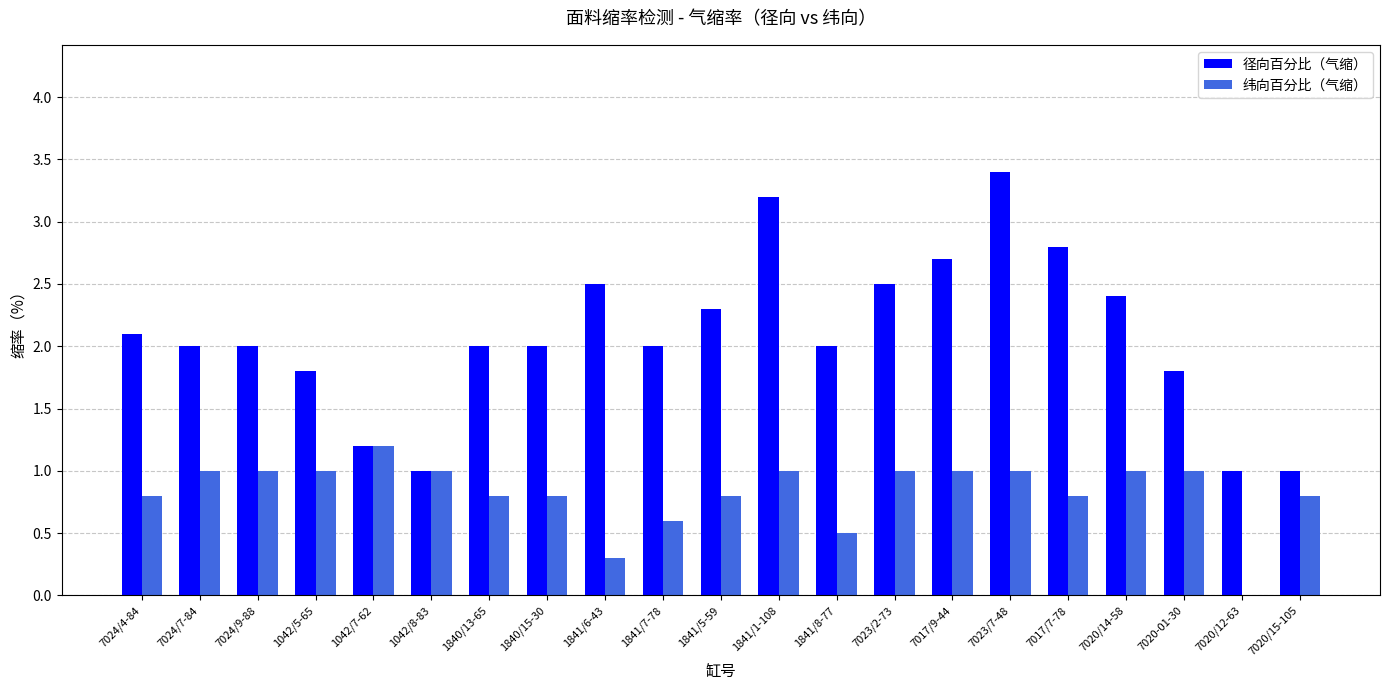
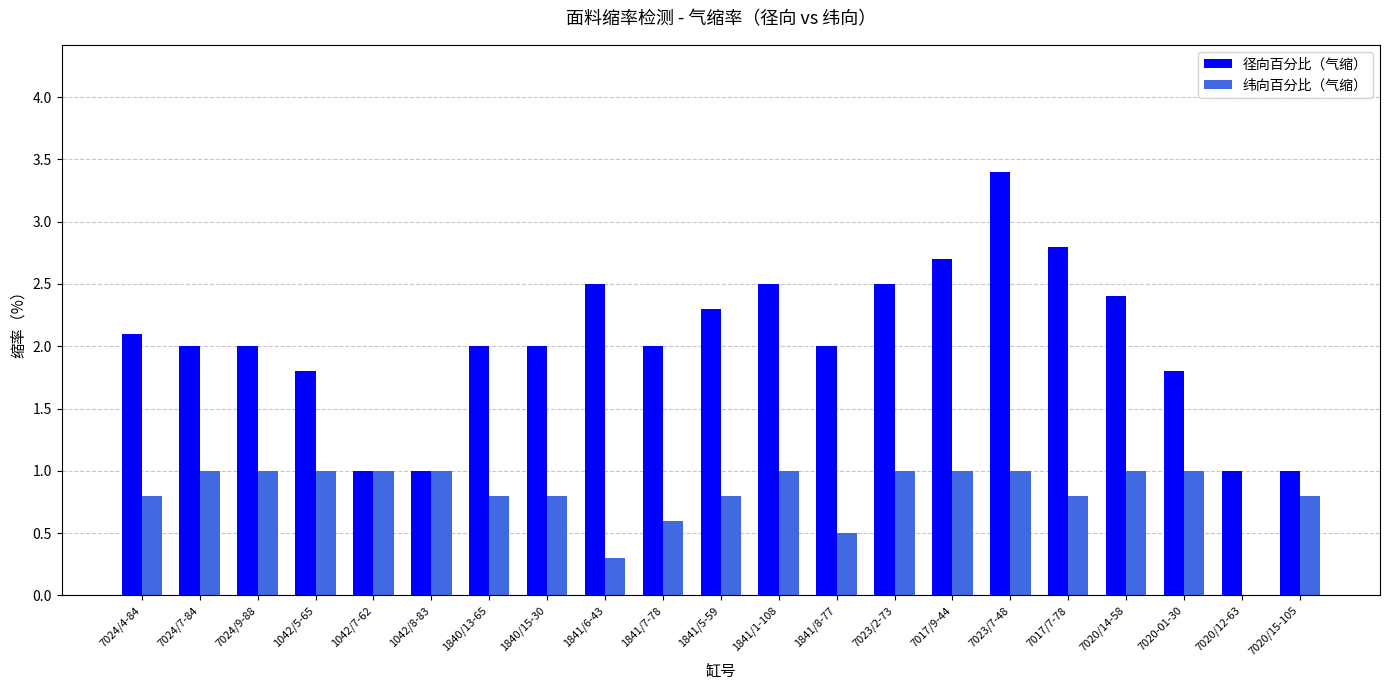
  {
    "径向百分比（气缩）": {
      "7024/4-84": 2.1,
      "7024/7-84": 2.0,
      "7024/9-88": 2.0,
      "1042/5-65": 1.8,
-     "1042/7-62": 1.2,
+     "1042/7-62": 1.0,
      "1042/8-83": 1.0,
      "1840/13-65": 2.0,
      "1840/15-30": 2.0,
      "1841/6-43": 2.5,
      "1841/7-78": 2.0,
      "1841/5-59": 2.3,
-     "1841/1-108": 3.2,
+     "1841/1-108": 2.5,
      "1841/8-77": 2.0,
      "7023/2-73": 2.5,
      "7017/9-44": 2.7,
      "7023/7-48": 3.4,
      "7017/7-78": 2.8,
      "7020/14-58": 2.4,
      "7020-01-30": 1.8,
      "7020/12-63": 1.0,
      "7020/15-105": 1.0
    },
    "纬向百分比（气缩）": {
      "7024/4-84": 0.8,
      "7024/7-84": 1.0,
      "7024/9-88": 1.0,
      "1042/5-65": 1.0,
-     "1042/7-62": 1.2,
+     "1042/7-62": 1.0,
      "1042/8-83": 1.0,
      "1840/13-65": 0.8,
      "1840/15-30": 0.8,
      "1841/6-43": 0.3,
      "1841/7-78": 0.6,
      "1841/5-59": 0.8,
      "1841/1-108": 1.0,
      "1841/8-77": 0.5,
      "7023/2-73": 1.0,
      "7017/9-44": 1.0,
      "7023/7-48": 1.0,
      "7017/7-78": 0.8,
      "7020/14-58": 1.0,
      "7020-01-30": 1.0,
      "7020/12-63": 0.0,
      "7020/15-105": 0.8
    }
  }
